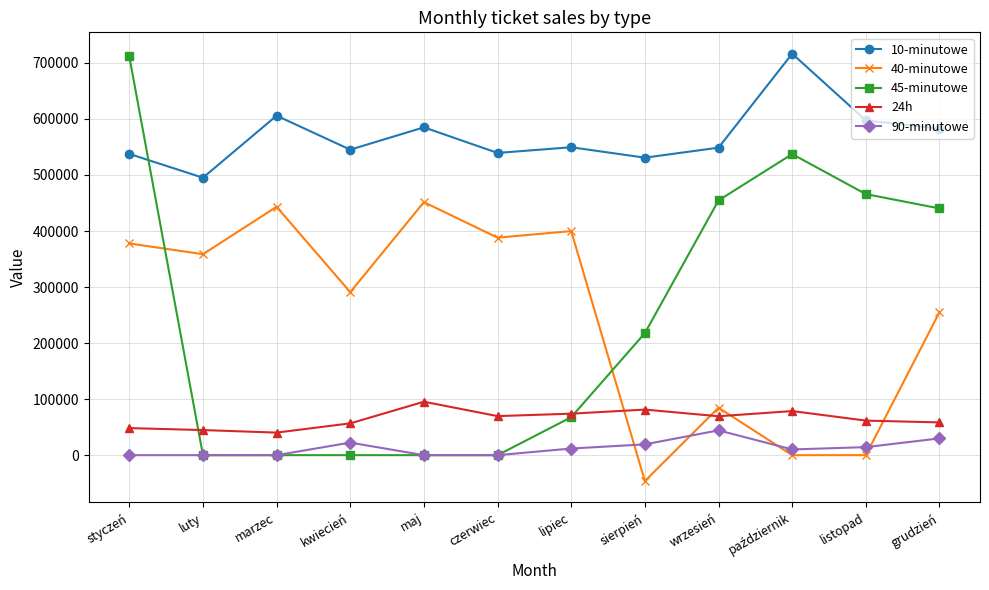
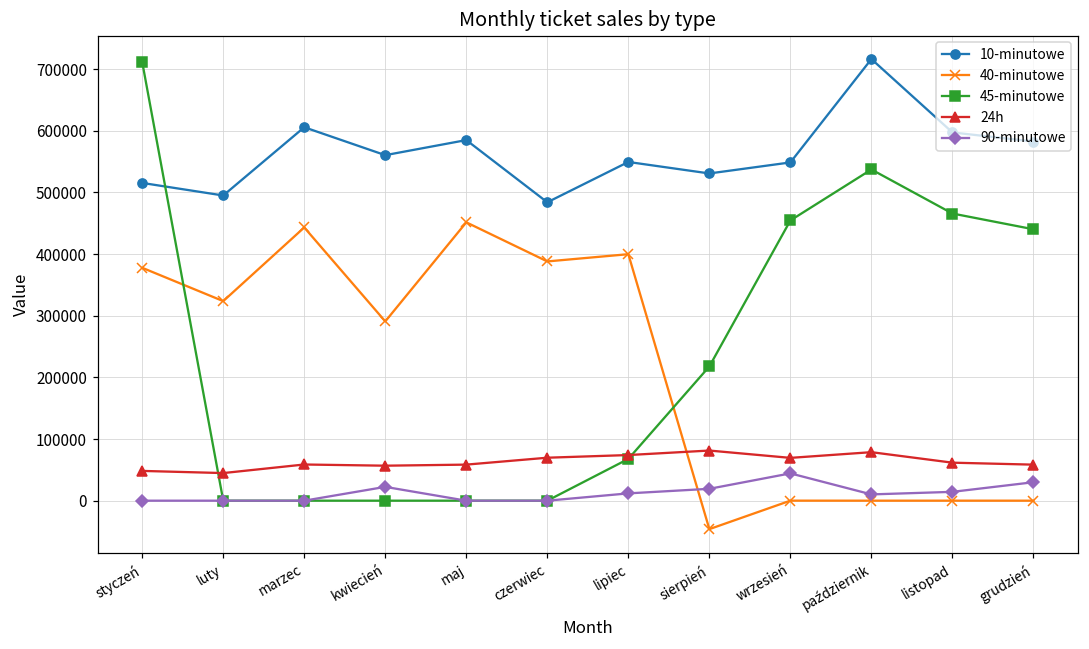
  {
    "10-minutowe": {
-     "styczeń": 540000,
+     "styczeń": 520000,
      "luty": 500000,
      "marzec": 610000,
-     "kwiecień": 550000,
+     "kwiecień": 560000,
      "maj": 590000,
-     "czerwiec": 540000,
+     "czerwiec": 480000,
      "lipiec": 550000,
      "sierpień": 530000,
      "wrzesień": 550000,
      "październik": 720000
    },
    "40-minutowe": {
      "styczeń": 380000,
-     "luty": 360000,
+     "luty": 320000,
      "marzec": 440000,
      "kwiecień": 290000,
      "maj": 450000,
      "czerwiec": 390000,
      "lipiec": 400000,
      "sierpień": -50000,
-     "wrzesień": 80000,
+     "wrzesień": 0,
      "październik": 0,
      "listopad": 0,
-     "grudzień": 260000
+     "grudzień": 0
    },
    "45-minutowe": {
      "styczeń": 710000,
      "kwiecień": 0,
      "lipiec": 70000,
      "sierpień": 220000,
      "wrzesień": 450000,
      "październik": 540000,
      "listopad": 470000,
      "grudzień": 440000
    },
    "24h": {
      "styczeń": 50000,
      "luty": 40000,
-     "marzec": 40000,
+     "marzec": 60000,
      "kwiecień": 60000,
-     "maj": 100000,
+     "maj": 60000,
      "czerwiec": 70000,
      "lipiec": 70000,
      "sierpień": 80000,
      "wrzesień": 70000,
      "październik": 80000,
      "listopad": 60000,
      "grudzień": 60000
    },
    "90-minutowe": {
      "styczeń": 0,
      "kwiecień": 20000,
      "lipiec": 10000,
      "sierpień": 20000,
      "wrzesień": 40000,
      "październik": 10000,
      "listopad": 10000,
      "grudzień": 30000
    }
  }
